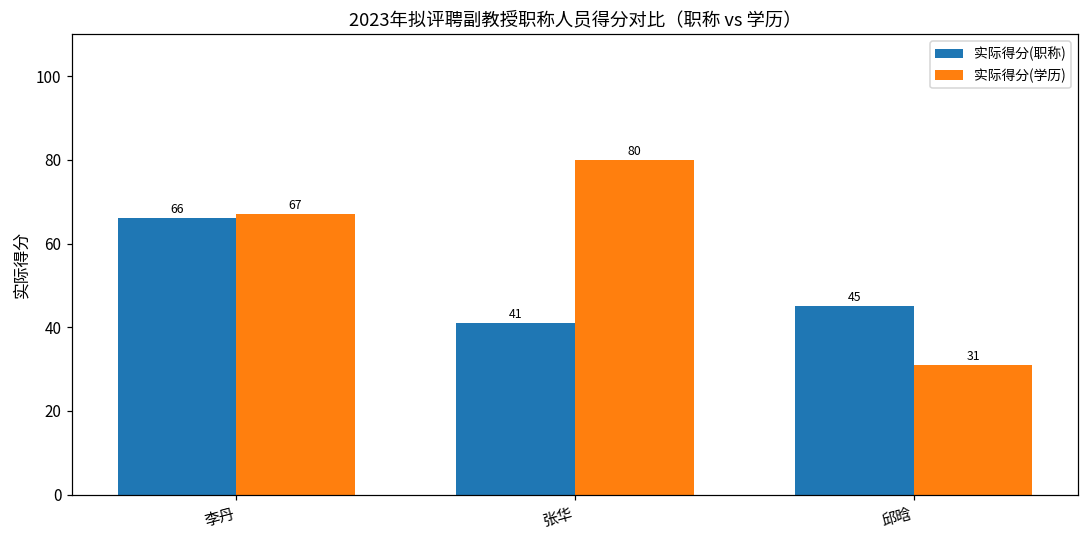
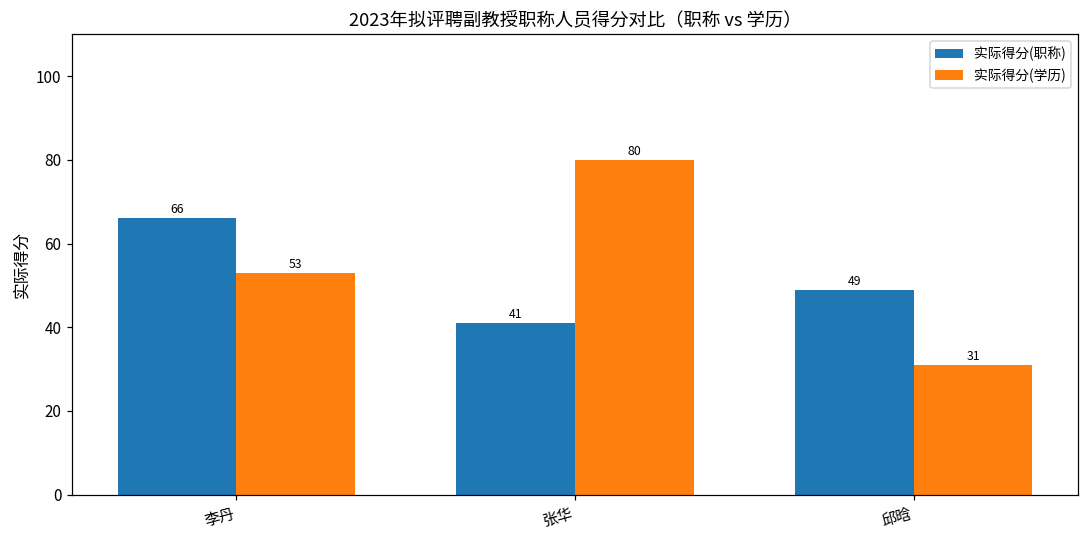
  {
    "实际得分(职称)": {
      "李丹": 66,
      "张华": 41,
-     "邱晗": 45
+     "邱晗": 49
    },
    "实际得分(学历)": {
-     "李丹": 67,
+     "李丹": 53,
      "张华": 80,
      "邱晗": 31
    }
  }
